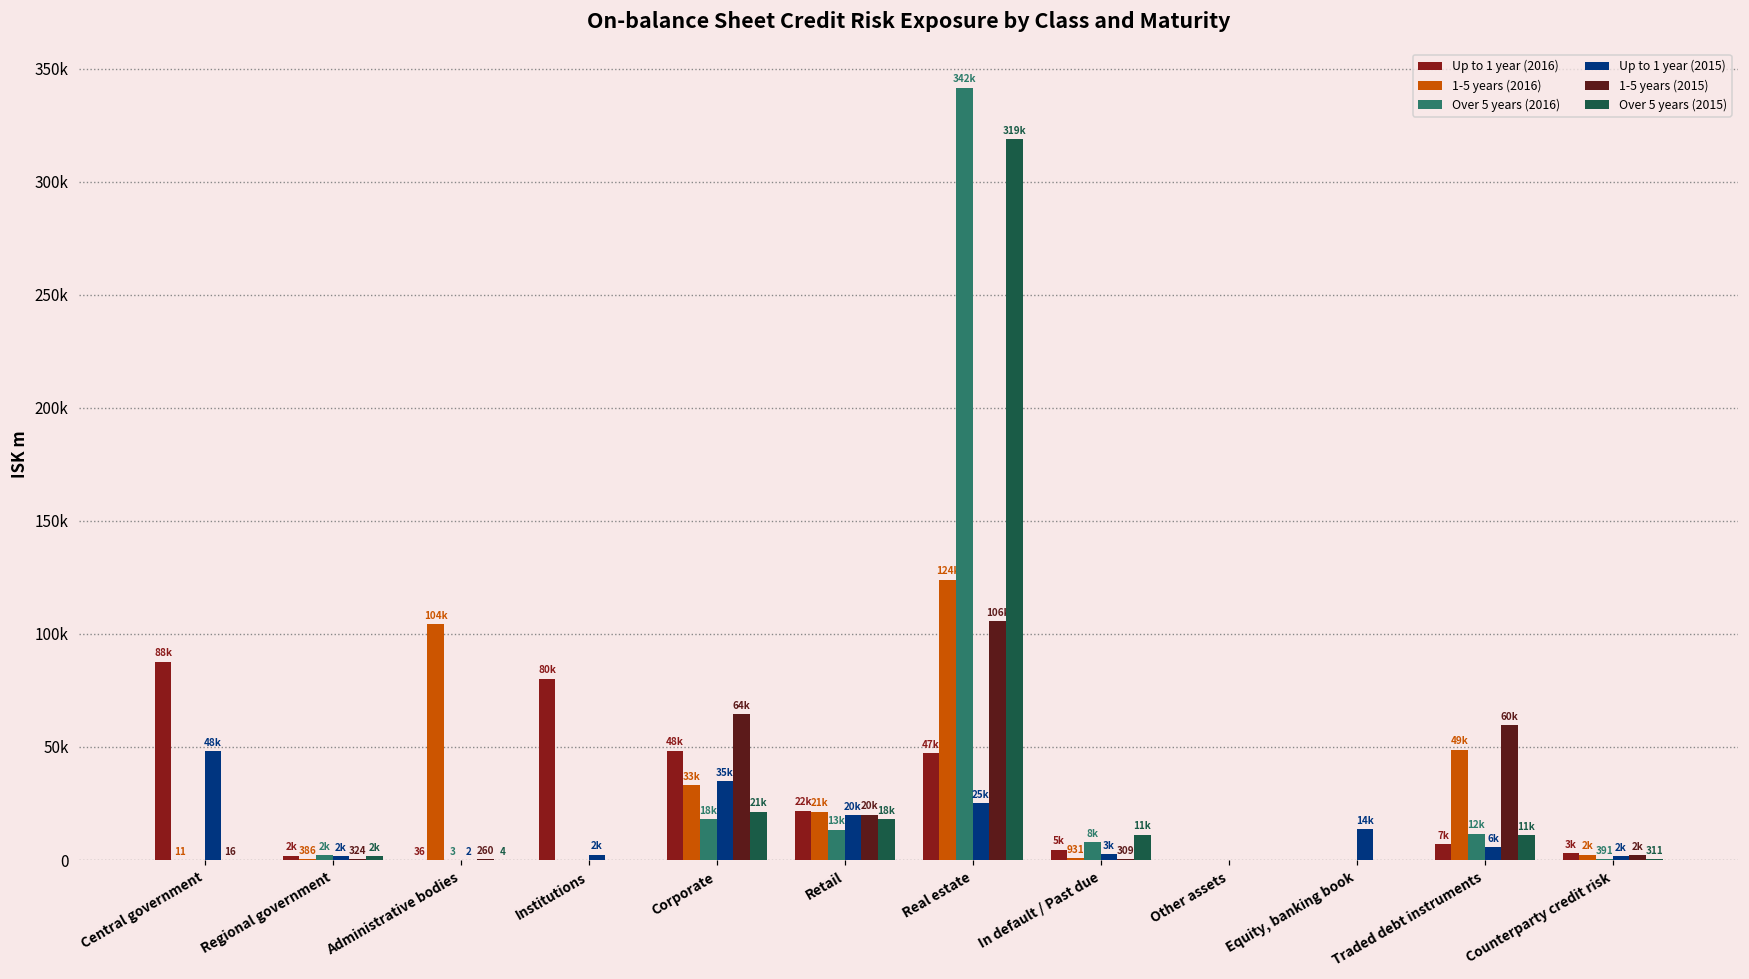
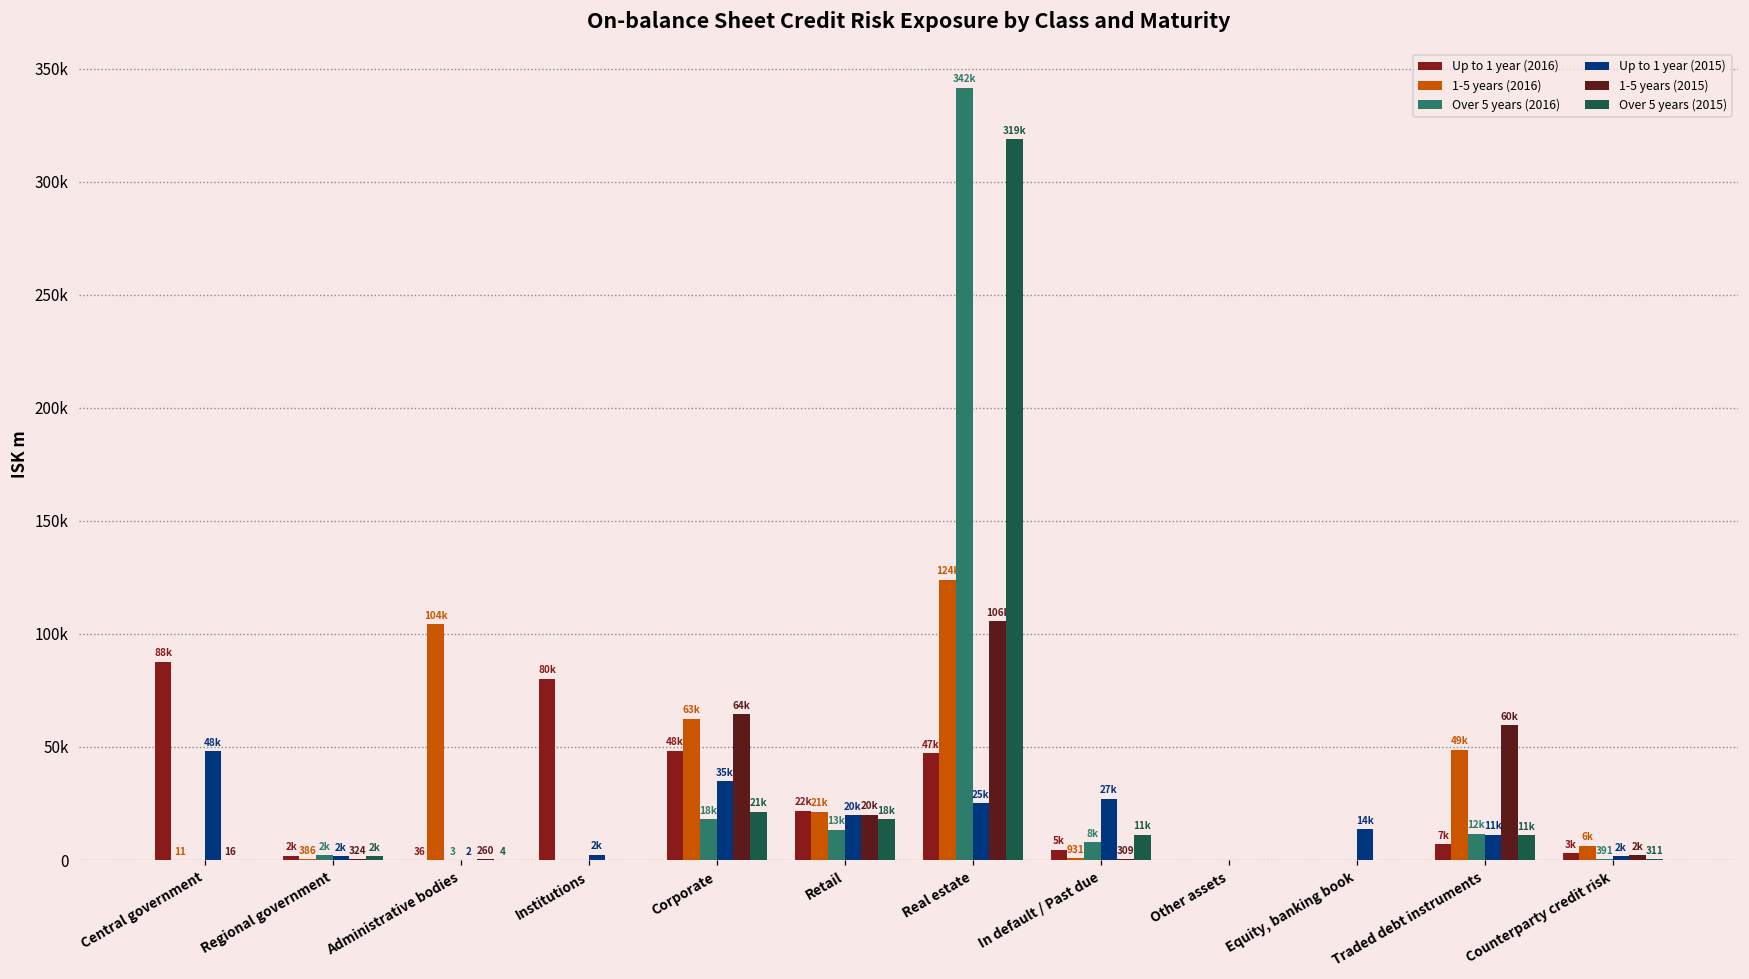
  {
    "1-5 years (2016)": {
      "Central government": "11",
      "Regional government": "386",
      "Administrative bodies": "104k",
-     "Corporate": "33k",
+     "Corporate": "63k",
      "Retail": "21k",
      "Real estate": "124k",
      "In default / Past due": "931",
      "Traded debt instruments": "49k",
-     "Counterparty credit risk": "2k"
+     "Counterparty credit risk": "6k"
    },
    "Up to 1 year (2015)": {
      "Central government": "48k",
      "Regional government": "2k",
      "Administrative bodies": "2",
      "Institutions": "2k",
      "Corporate": "35k",
      "Retail": "20k",
      "Real estate": "25k",
-     "In default / Past due": "3k",
+     "In default / Past due": "27k",
      "Equity, banking book": "14k",
-     "Traded debt instruments": "6k",
+     "Traded debt instruments": "11k",
      "Counterparty credit risk": "2k"
    }
  }
